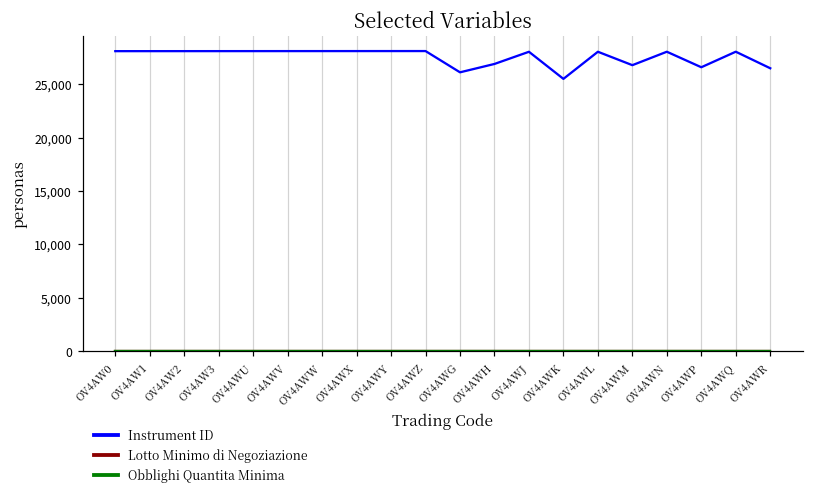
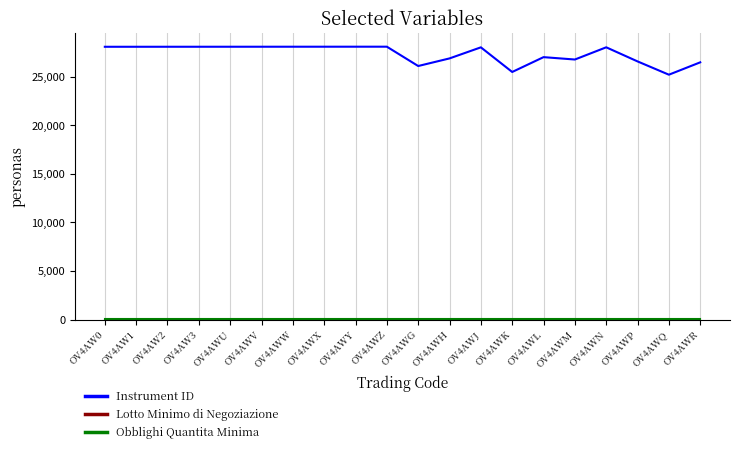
  {
    "Instrument ID": {
      "OV4AW0": "28,000",
      "OV4AW1": "28,000",
      "OV4AW2": "28,000",
      "OV4AW3": "28,000",
      "OV4AWU": "28,000",
      "OV4AWV": "28,000",
      "OV4AWW": "28,000",
      "OV4AWX": "28,000",
      "OV4AWY": "28,000",
      "OV4AWZ": "28,000",
      "OV4AWG": "26,000",
      "OV4AWH": "27,000",
      "OV4AWJ": "28,000",
      "OV4AWK": "25,000",
-     "OV4AWL": "28,000",
+     "OV4AWL": "27,000",
      "OV4AWM": "27,000",
      "OV4AWN": "28,000",
      "OV4AWP": "27,000",
-     "OV4AWQ": "28,000",
+     "OV4AWQ": "25,000",
      "OV4AWR": "26,000"
    },
    "Obblighi Quantita Minima": {
      "OV4AW0": "0",
      "OV4AW1": "0",
      "OV4AW2": "0",
      "OV4AW3": "0",
      "OV4AWU": "0",
      "OV4AWV": "0",
      "OV4AWW": "0",
      "OV4AWX": "0",
      "OV4AWY": "0",
      "OV4AWZ": "0",
      "OV4AWG": "0",
      "OV4AWH": "0",
      "OV4AWJ": "0",
      "OV4AWK": "0",
      "OV4AWL": "0",
      "OV4AWM": "0",
      "OV4AWN": "0",
      "OV4AWP": "0",
      "OV4AWQ": "0",
      "OV4AWR": "0"
    }
  }
